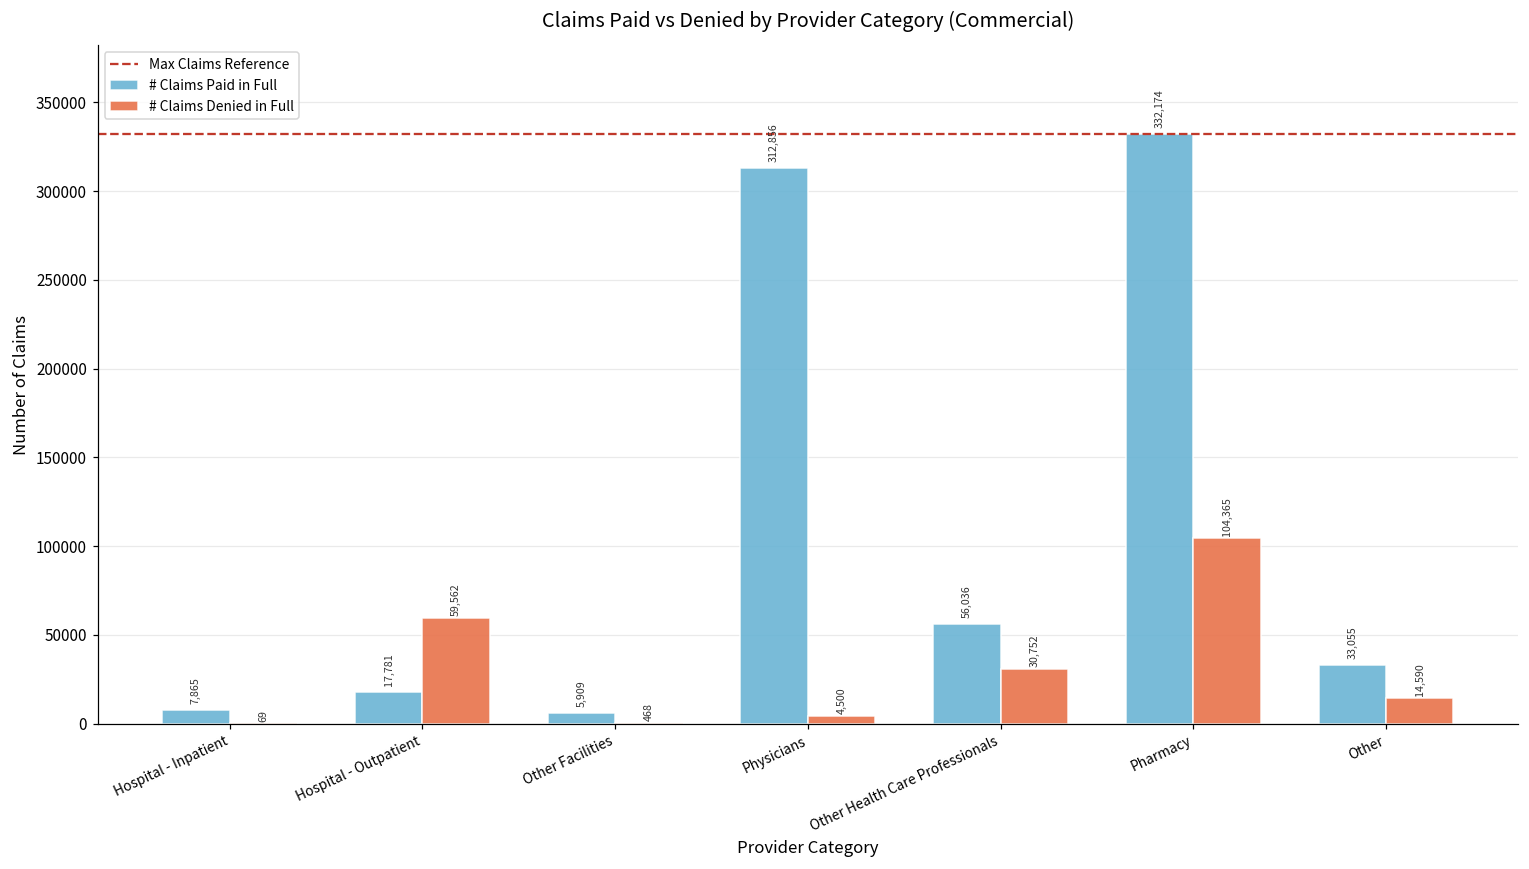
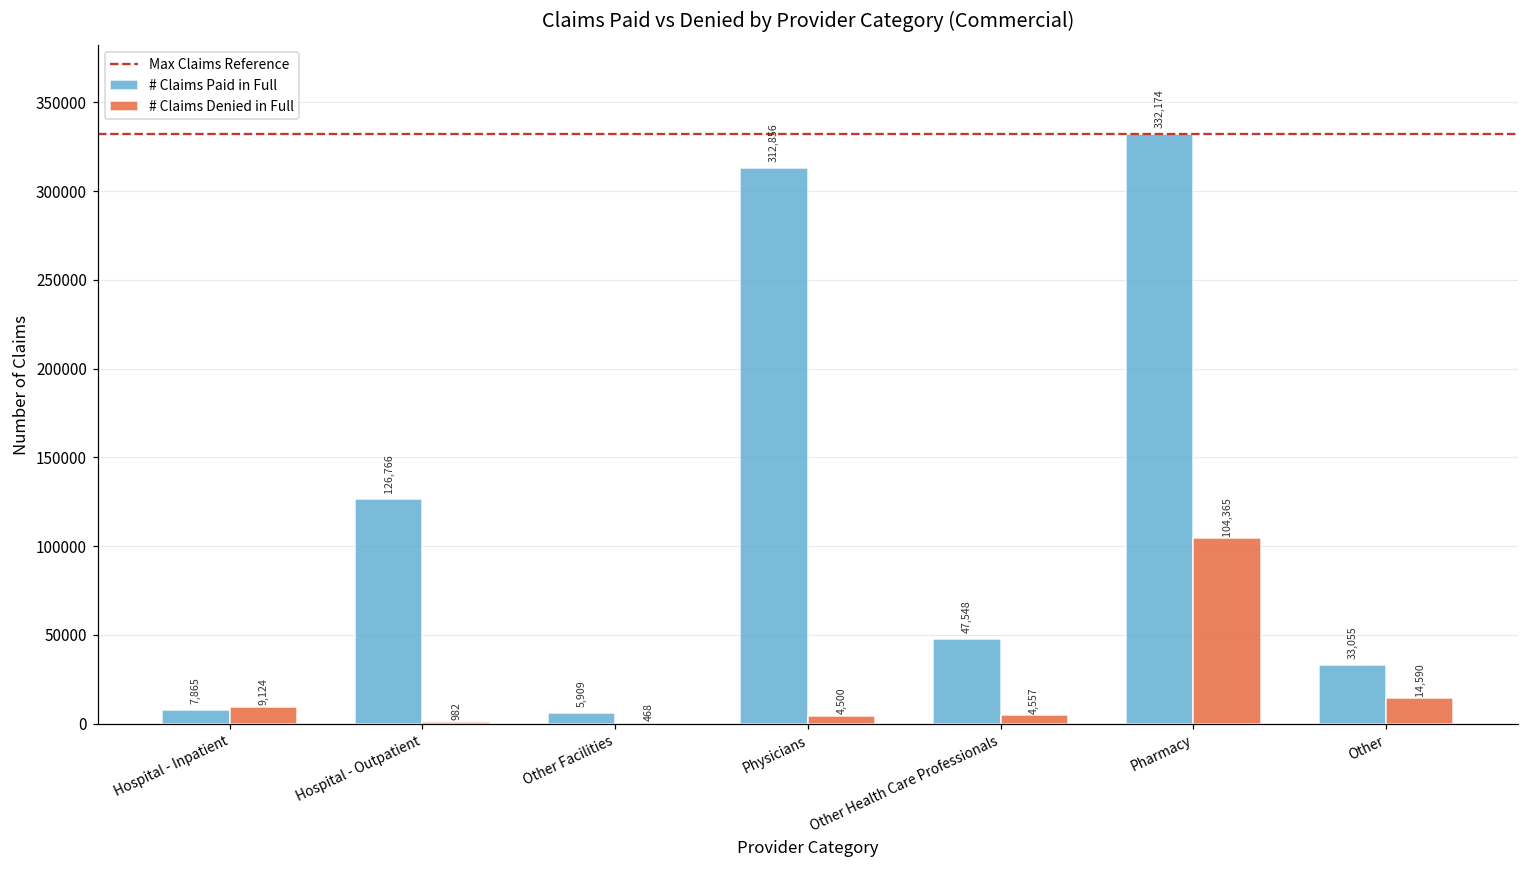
  {
    "# Claims Paid in Full": {
      "Hospital - Inpatient": "7,865",
-     "Hospital - Outpatient": "17,781",
+     "Hospital - Outpatient": "126,766",
      "Other Facilities": "5,909",
      "Physicians": "312,856",
-     "Other Health Care Professionals": "56,036",
+     "Other Health Care Professionals": "47,548",
      "Pharmacy": "332,174",
      "Other": "33,055"
    },
    "# Claims Denied in Full": {
-     "Hospital - Inpatient": "69",
-     "Hospital - Outpatient": "59,562",
+     "Hospital - Inpatient": "9,124",
+     "Hospital - Outpatient": "982",
      "Other Facilities": "468",
      "Physicians": "4,500",
-     "Other Health Care Professionals": "30,752",
+     "Other Health Care Professionals": "4,557",
      "Pharmacy": "104,365",
      "Other": "14,590"
    }
  }
